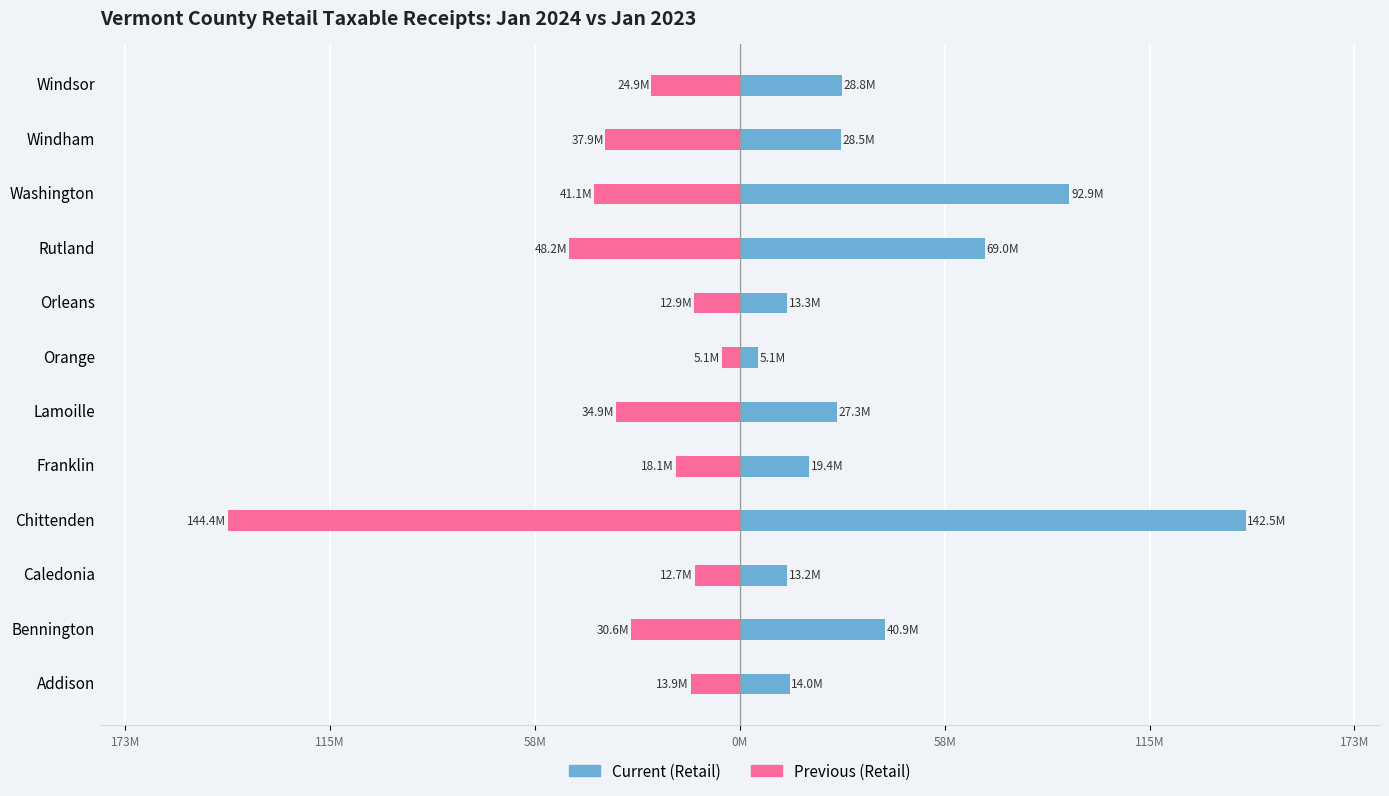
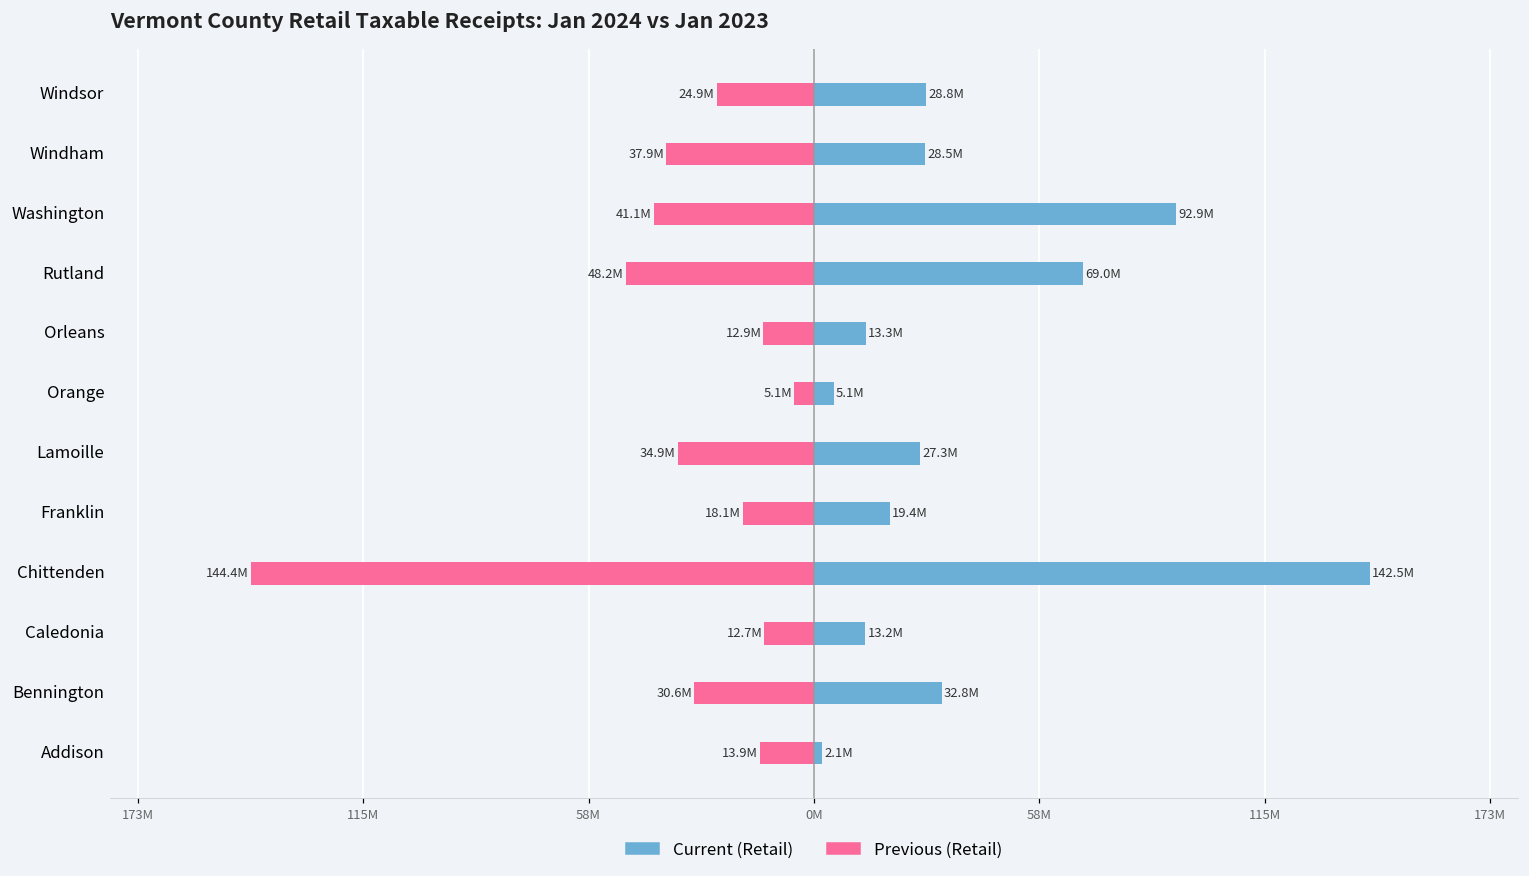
  {
    "Current (Retail)": {
      "Windsor": "28.8M",
      "Windham": "28.5M",
      "Washington": "92.9M",
      "Rutland": "69.0M",
      "Orleans": "13.3M",
      "Orange": "5.1M",
      "Lamoille": "27.3M",
      "Franklin": "19.4M",
      "Chittenden": "142.5M",
      "Caledonia": "13.2M",
-     "Bennington": "40.9M",
-     "Addison": "14.0M"
+     "Bennington": "32.8M",
+     "Addison": "2.1M"
    }
  }
